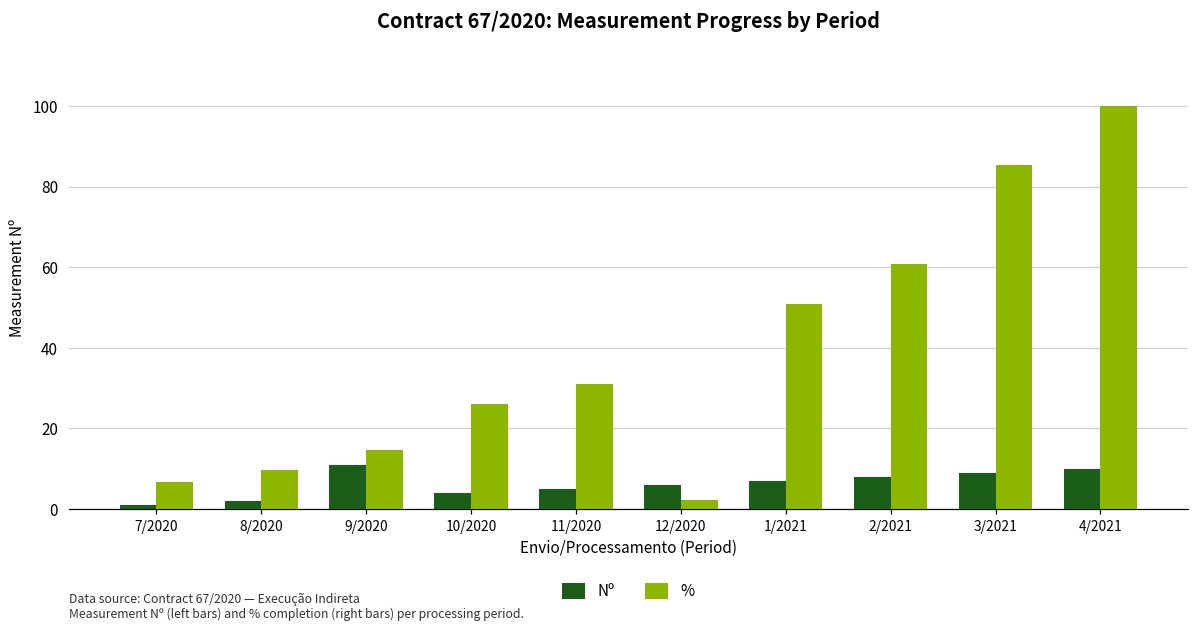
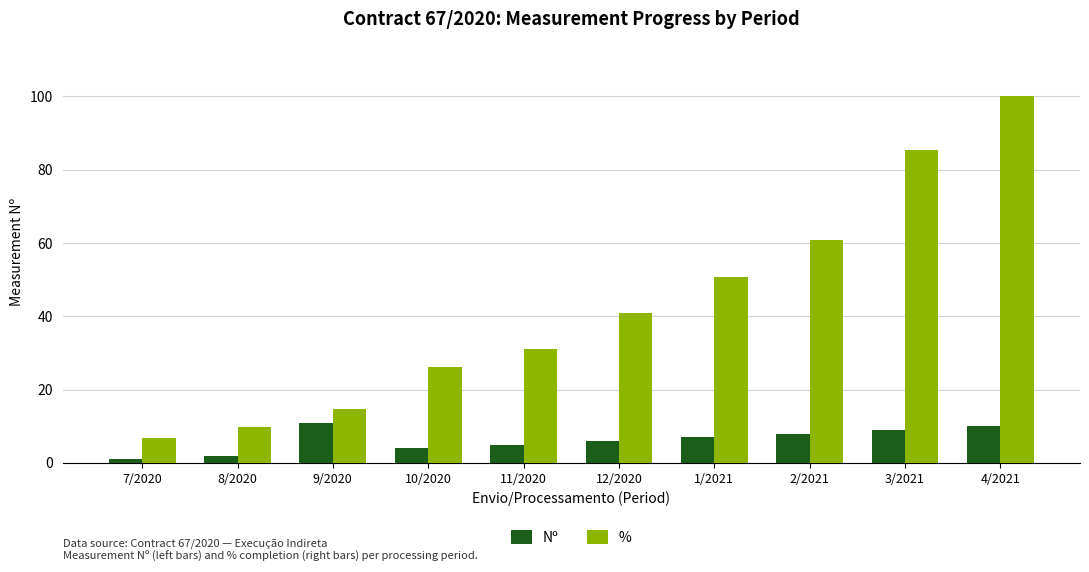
  {
    "Nº": {
      "7/2020": 1,
      "8/2020": 2,
      "9/2020": 11,
      "10/2020": 4,
      "11/2020": 5,
      "12/2020": 6,
      "1/2021": 7,
      "2/2021": 8,
      "3/2021": 9,
      "4/2021": 10
    },
    "%": {
      "7/2020": 7,
      "8/2020": 10,
      "9/2020": 15,
      "10/2020": 26,
      "11/2020": 31,
-     "12/2020": 2,
+     "12/2020": 41,
      "1/2021": 51,
      "2/2021": 61,
      "3/2021": 85,
      "4/2021": 100
    }
  }
